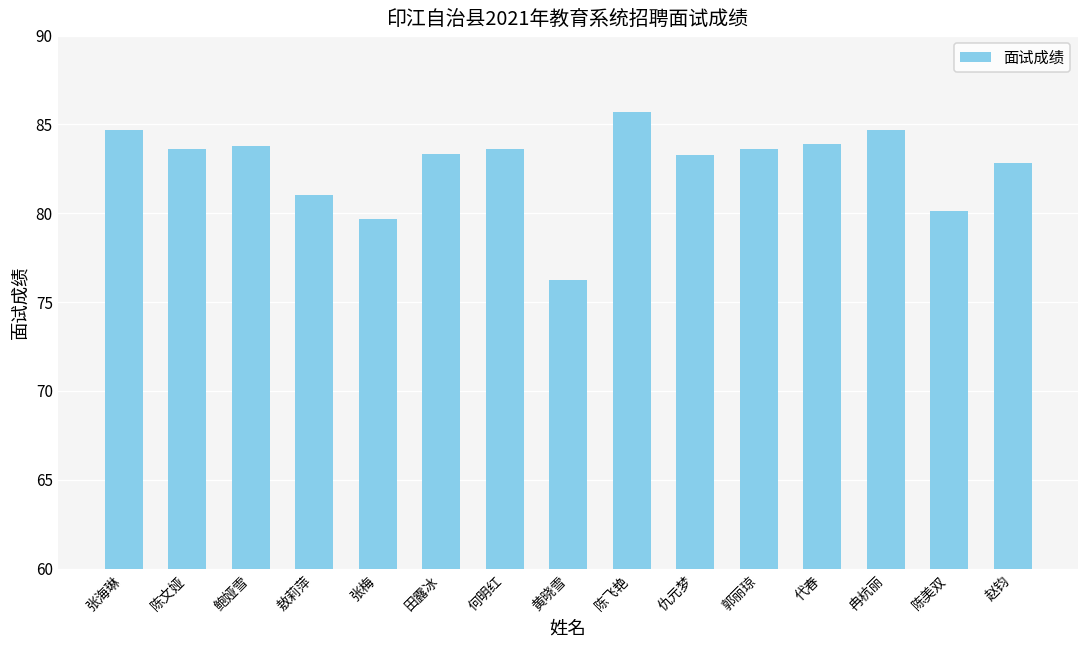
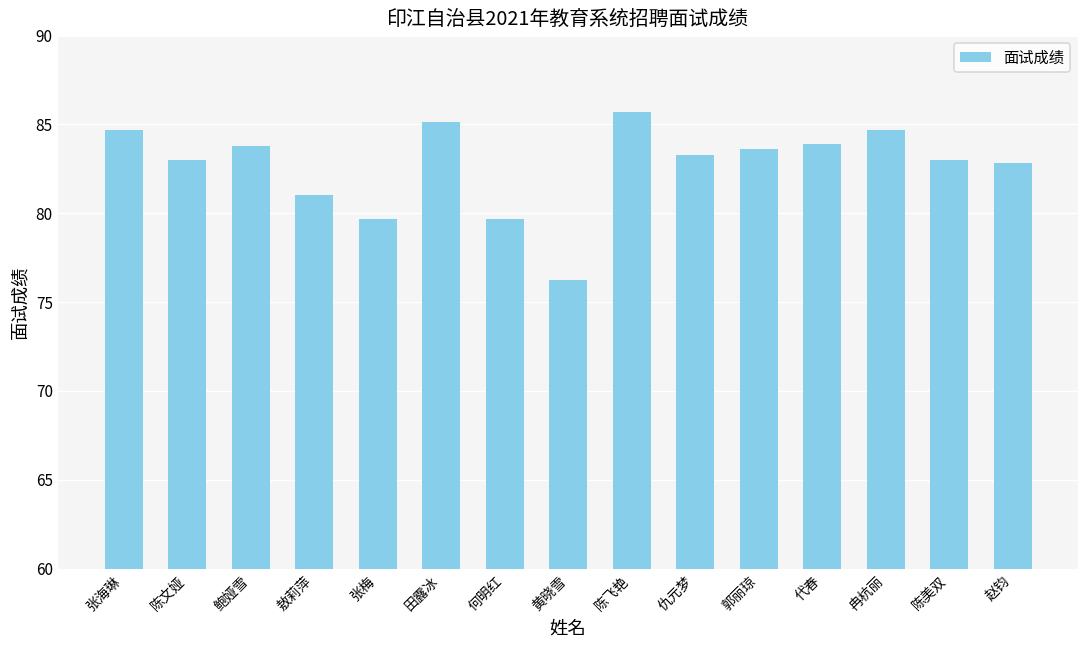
  {
    "张海琳": 84.7,
-   "陈文娅": 83.6,
+   "陈文娅": 83.0,
    "鲍娅雪": 83.8,
    "敖莉萍": 81.0,
    "张梅": 79.7,
-   "田露冰": 83.3,
-   "何明红": 83.6,
+   "田露冰": 85.1,
+   "何明红": 79.7,
    "黄晓雪": 76.2,
    "陈飞艳": 85.7,
    "仇元梦": 83.3,
    "郭丽琼": 83.6,
    "代春": 83.9,
    "冉杭丽": 84.7,
-   "陈美双": 80.1,
+   "陈美双": 83.0,
    "赵钧": 82.8
  }
